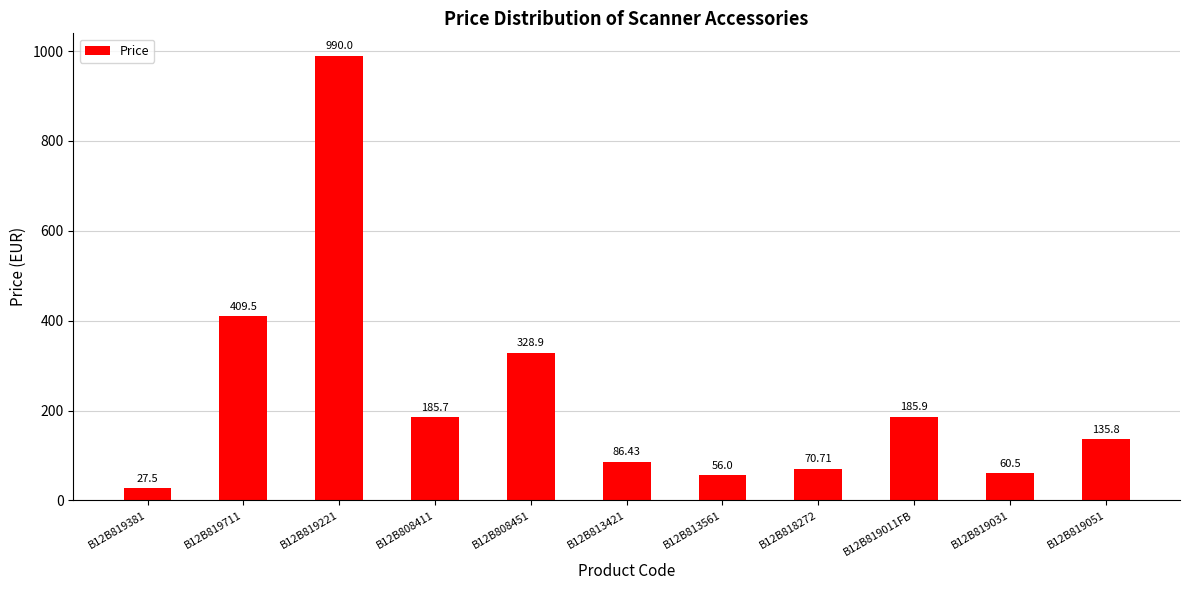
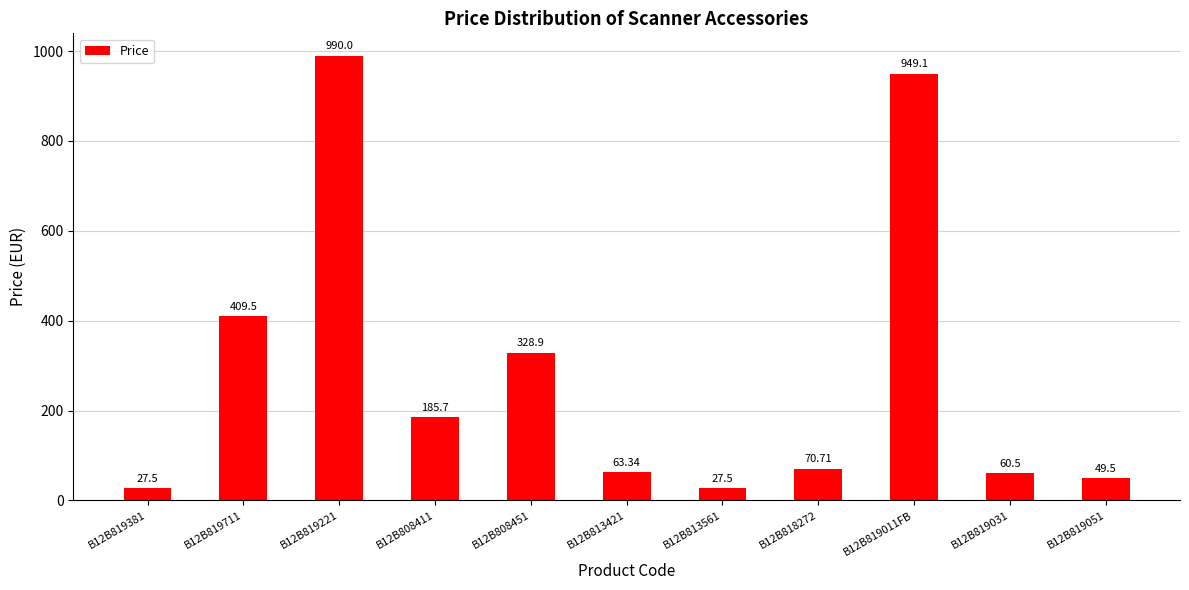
  {
    "B12B819381": 27.5,
    "B12B819711": 409.5,
    "B12B819221": 990.0,
    "B12B808411": 185.7,
    "B12B808451": 328.9,
-   "B12B813421": 86.43,
-   "B12B813561": 56.0,
+   "B12B813421": 63.34,
+   "B12B813561": 27.5,
    "B12B818272": 70.71,
-   "B12B819011FB": 185.9,
+   "B12B819011FB": 949.1,
    "B12B819031": 60.5,
-   "B12B819051": 135.8
+   "B12B819051": 49.5
  }
